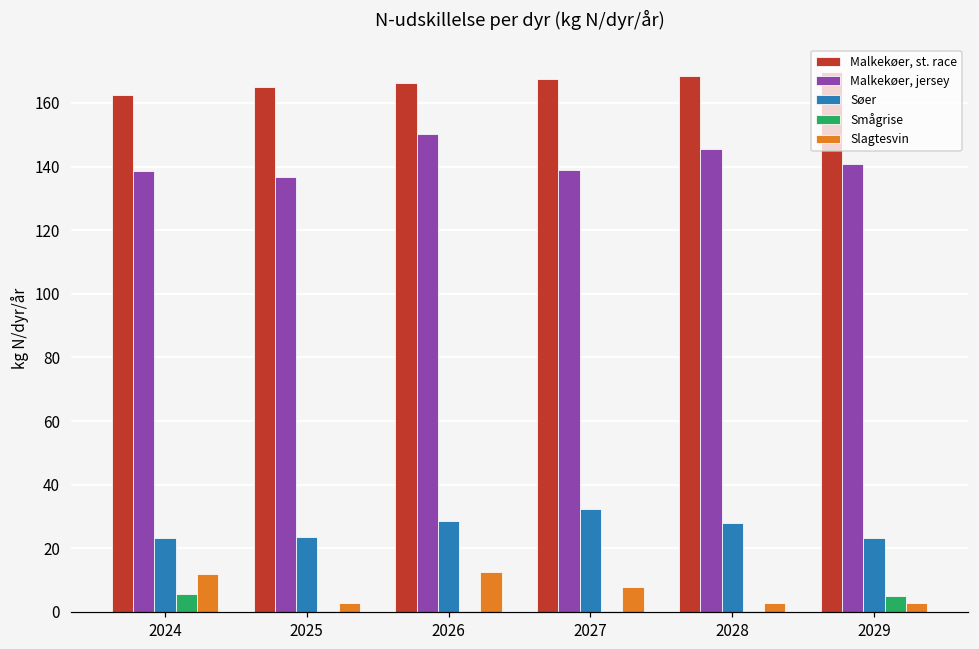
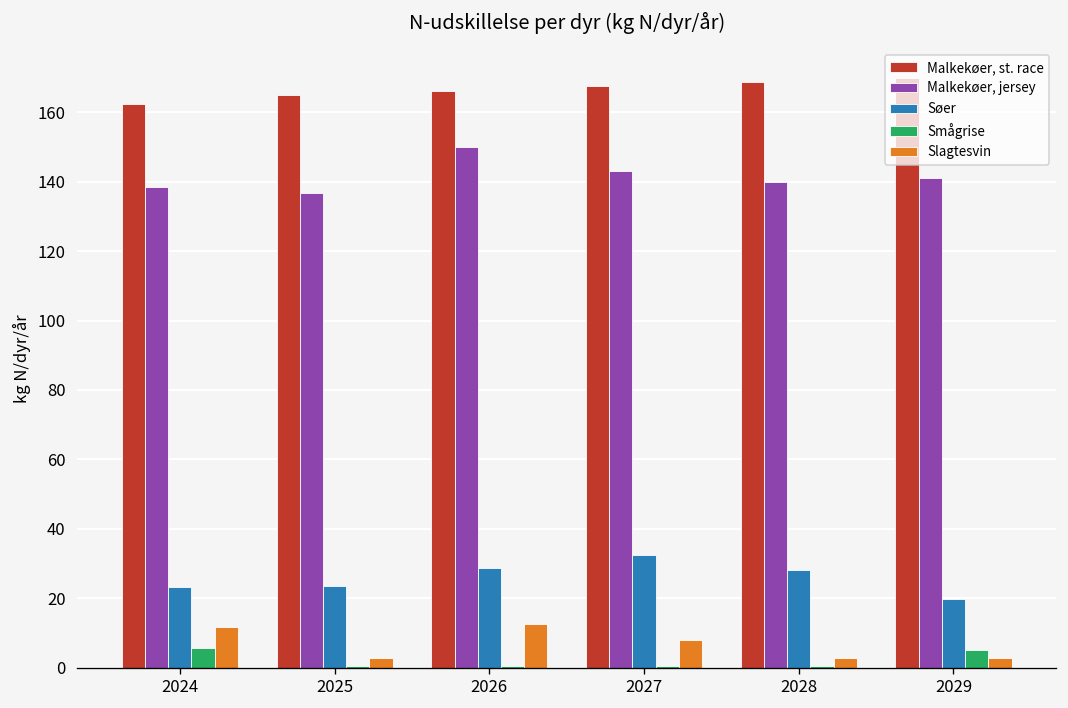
  {
    "Malkekøer, st. race": {
      "2024": 162,
      "2025": 165,
      "2026": 166,
      "2027": 167,
      "2028": 169
    },
    "Malkekøer, jersey": {
      "2024": 139,
      "2025": 137,
      "2026": 150,
-     "2027": 139,
-     "2028": 146,
+     "2027": 143,
+     "2028": 140,
      "2029": 141
    },
    "Søer": {
      "2024": 23,
      "2025": 24,
      "2026": 29,
      "2027": 33,
      "2028": 28,
-     "2029": 23
+     "2029": 20
    },
    "Smågrise": {
      "2024": 6,
      "2029": 5
    },
    "Slagtesvin": {
      "2024": 12,
      "2025": 3,
      "2026": 13,
      "2027": 8,
      "2028": 3,
      "2029": 3
    }
  }
